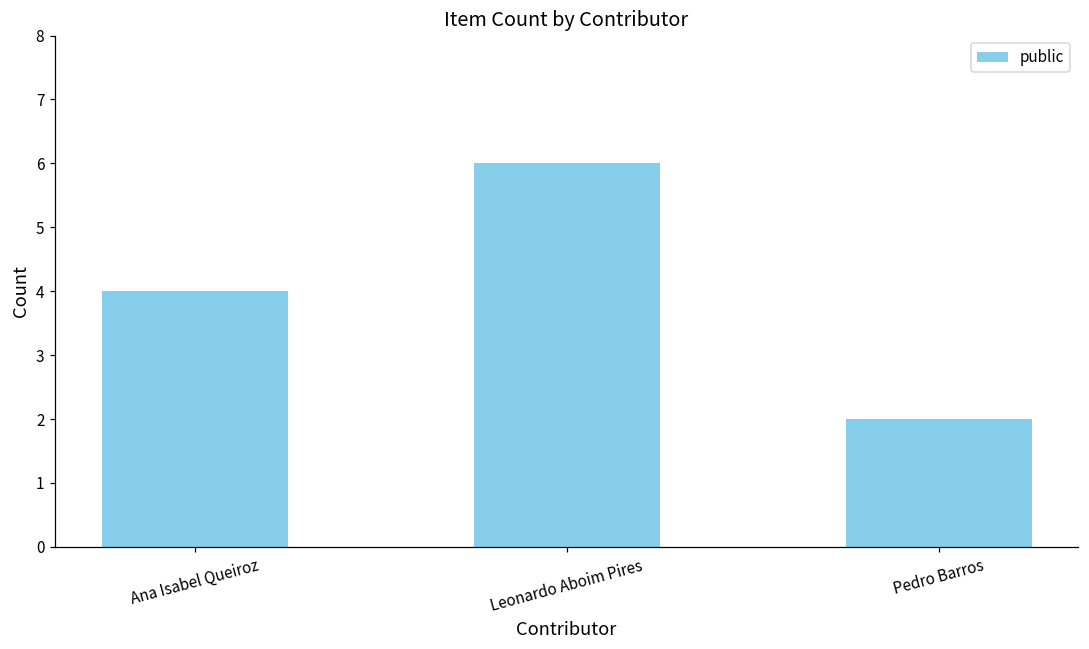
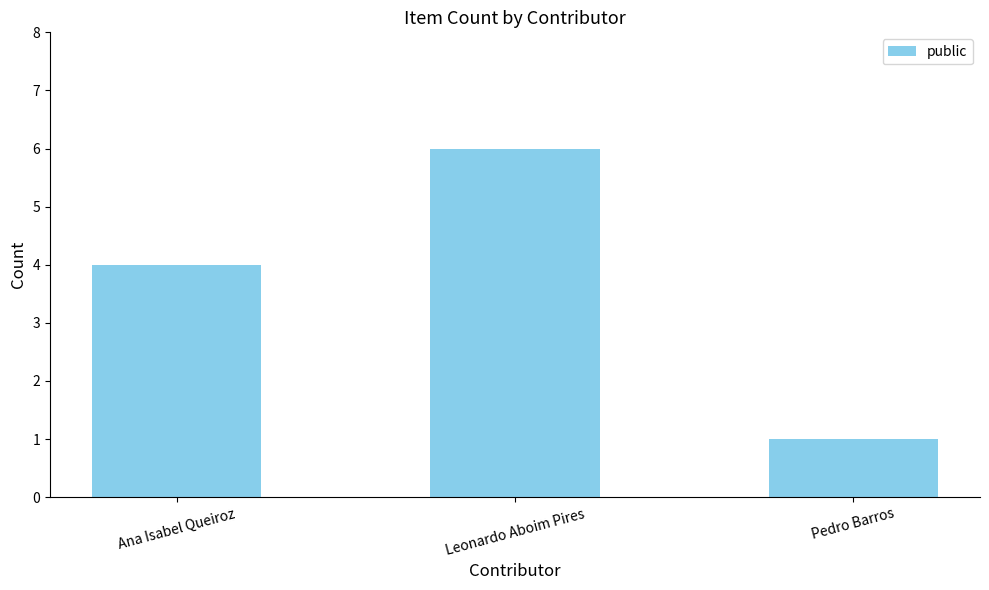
  {
    "Ana Isabel Queiroz": 4,
    "Leonardo Aboim Pires": 6,
-   "Pedro Barros": 2
+   "Pedro Barros": 1
  }
